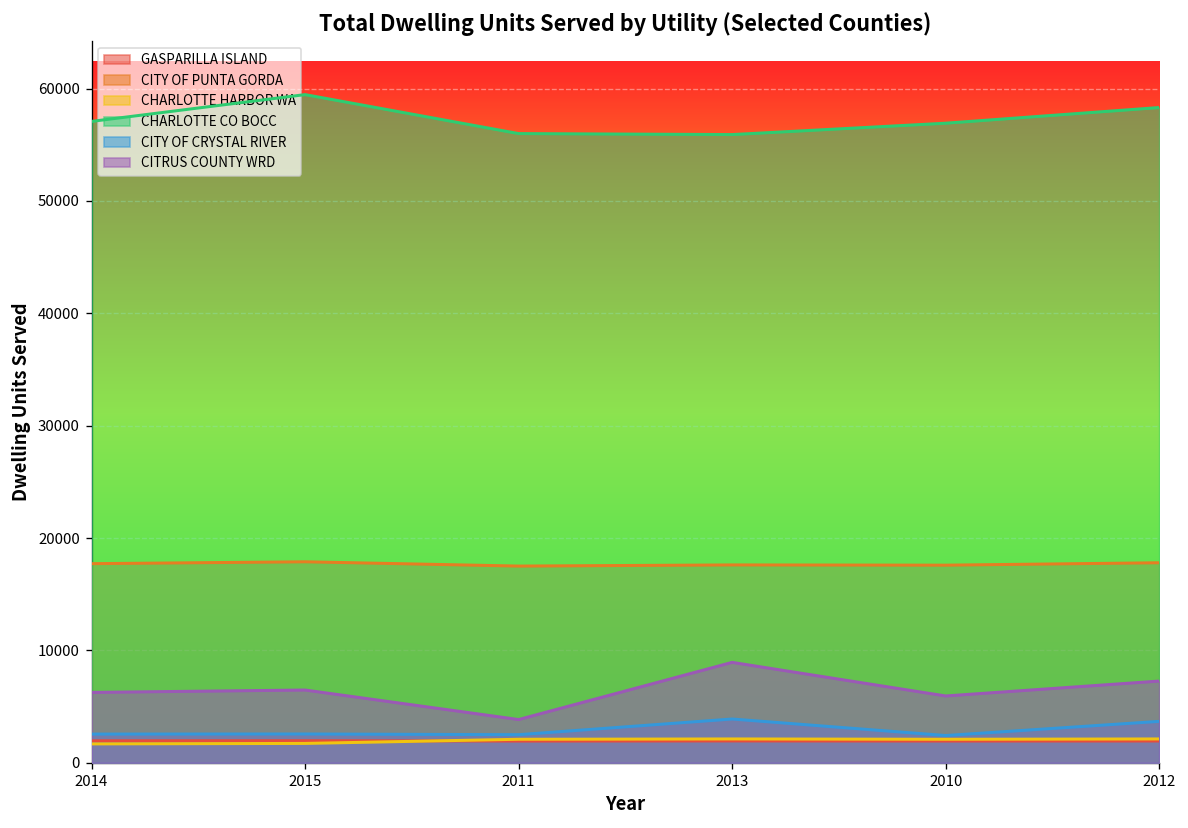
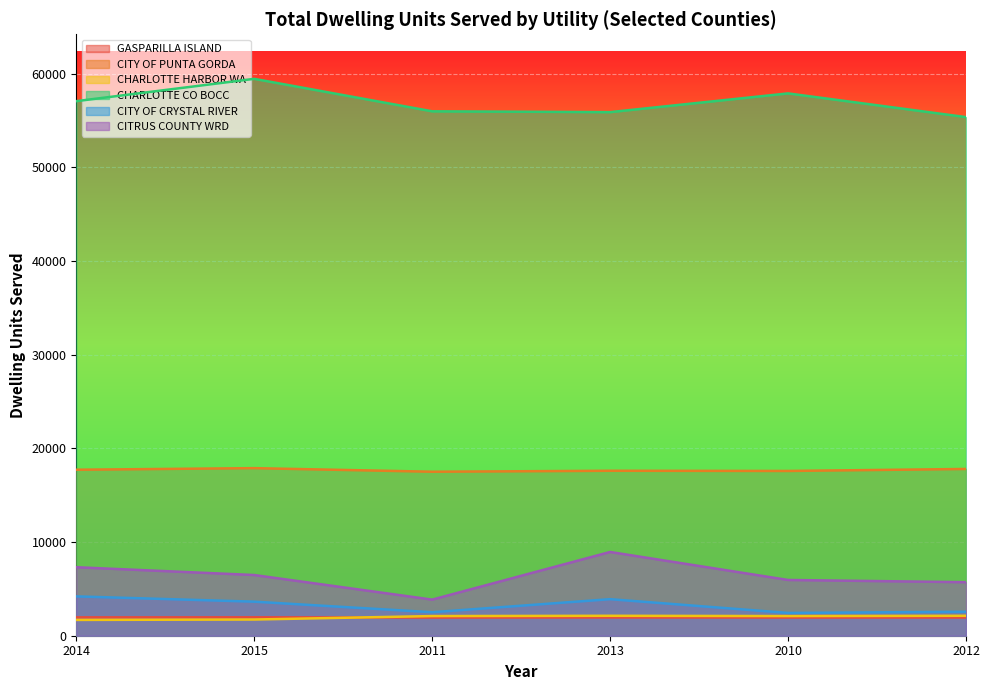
  {
    "CHARLOTTE CO BOCC": {
      "2014": 57000,
      "2015": 59000,
      "2011": 56000,
      "2013": 56000,
-     "2010": 57000,
-     "2012": 58000
+     "2010": 58000,
+     "2012": 55000
    },
    "CITY OF CRYSTAL RIVER": {
-     "2014": 3000,
-     "2015": 3000,
+     "2014": 4000,
+     "2015": 4000,
      "2011": 3000,
      "2013": 4000,
      "2010": 2000,
-     "2012": 4000
+     "2012": 3000
    },
    "CITRUS COUNTY WRD": {
-     "2014": 6000,
+     "2014": 7000,
      "2015": 6000,
      "2011": 4000,
      "2013": 9000,
      "2010": 6000,
-     "2012": 7000
+     "2012": 6000
    }
  }
